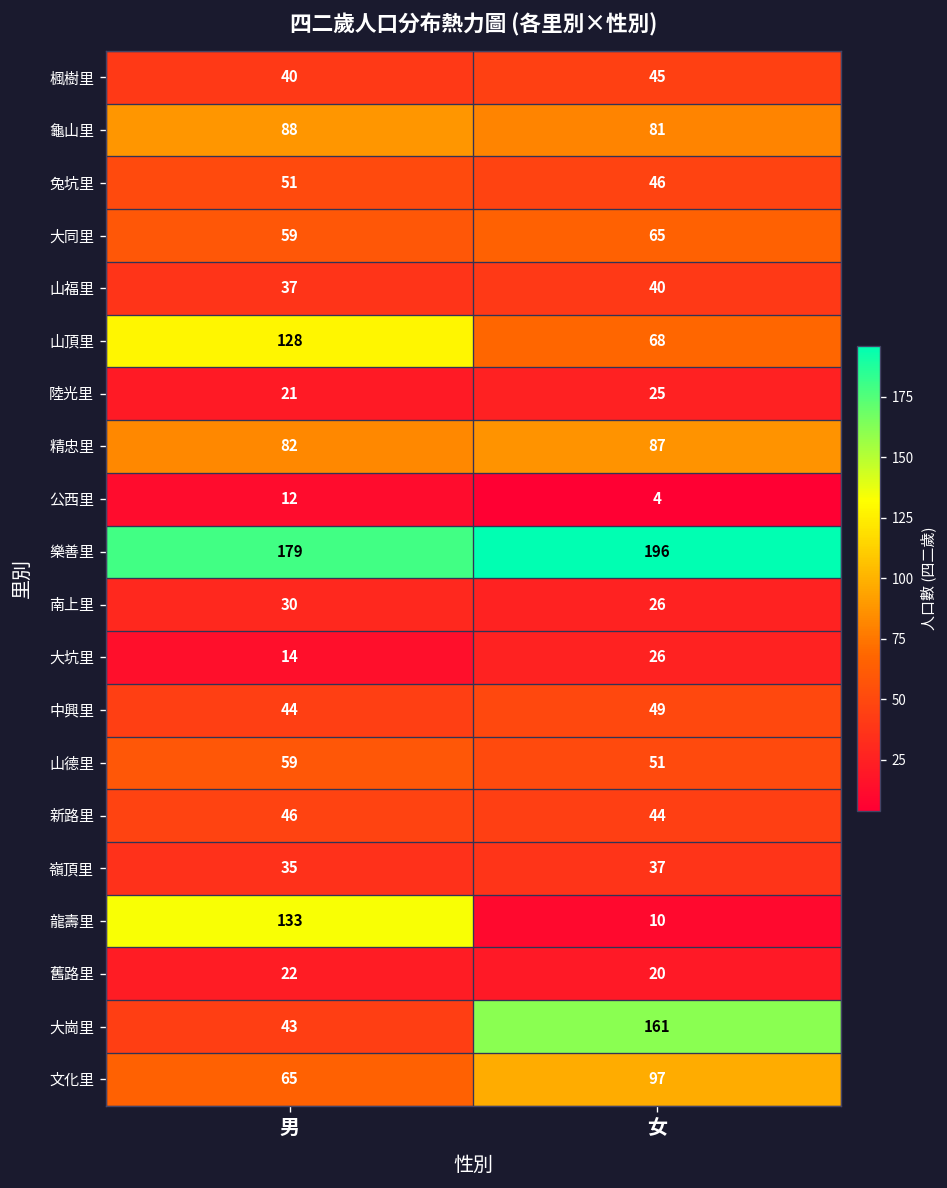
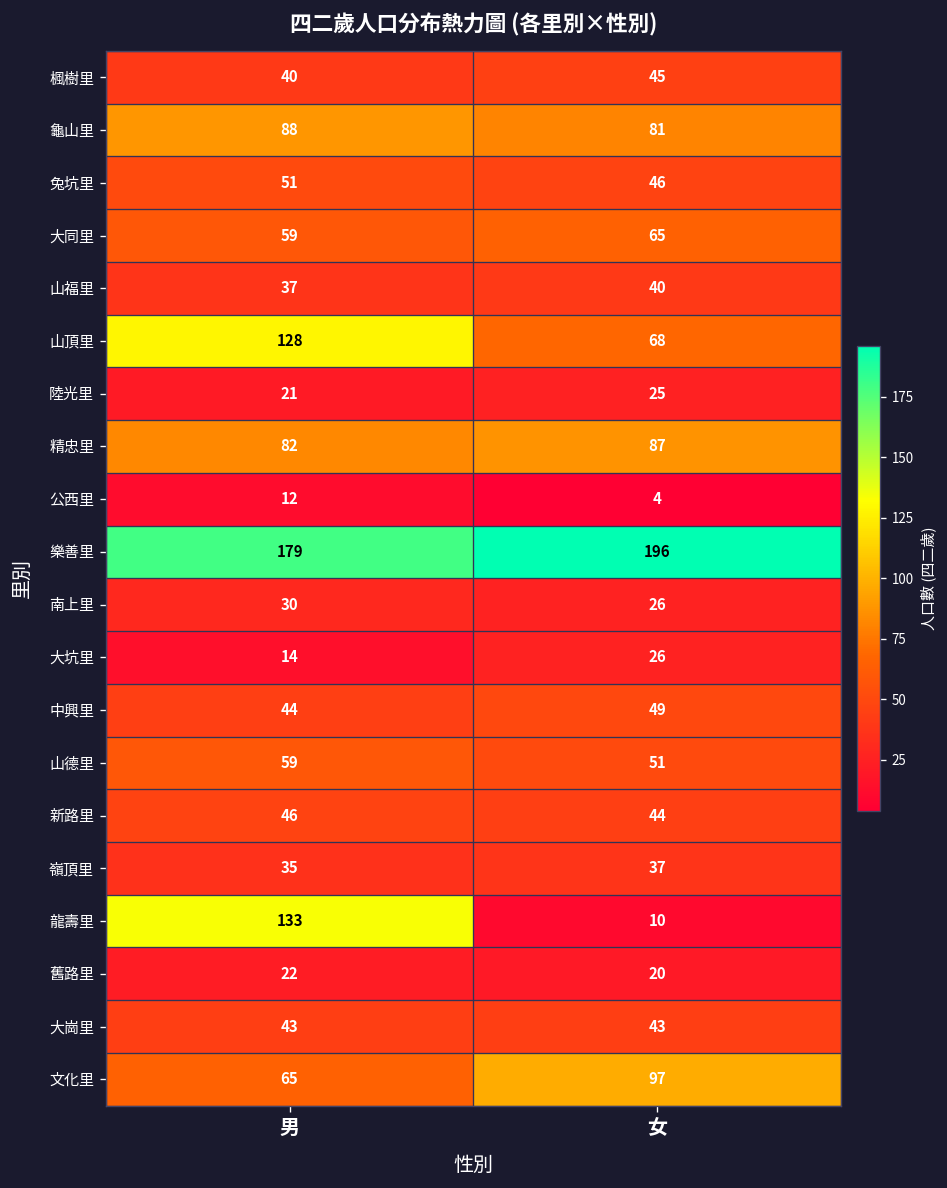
  {
    "楓樹里": {
      "男": 40,
      "女": 45
    },
    "龜山里": {
      "男": 88,
      "女": 81
    },
    "兔坑里": {
      "男": 51,
      "女": 46
    },
    "大同里": {
      "男": 59,
      "女": 65
    },
    "山福里": {
      "男": 37,
      "女": 40
    },
    "山頂里": {
      "男": 128,
      "女": 68
    },
    "陸光里": {
      "男": 21,
      "女": 25
    },
    "精忠里": {
      "男": 82,
      "女": 87
    },
    "公西里": {
      "男": 12,
      "女": 4
    },
    "樂善里": {
      "男": 179,
      "女": 196
    },
    "南上里": {
      "男": 30,
      "女": 26
    },
    "大坑里": {
      "男": 14,
      "女": 26
    },
    "中興里": {
      "男": 44,
      "女": 49
    },
    "山德里": {
      "男": 59,
      "女": 51
    },
    "新路里": {
      "男": 46,
      "女": 44
    },
    "嶺頂里": {
      "男": 35,
      "女": 37
    },
    "龍壽里": {
      "男": 133,
      "女": 10
    },
    "舊路里": {
      "男": 22,
      "女": 20
    },
    "大崗里": {
      "男": 43,
-     "女": 161
+     "女": 43
    },
    "文化里": {
      "男": 65,
      "女": 97
    }
  }
